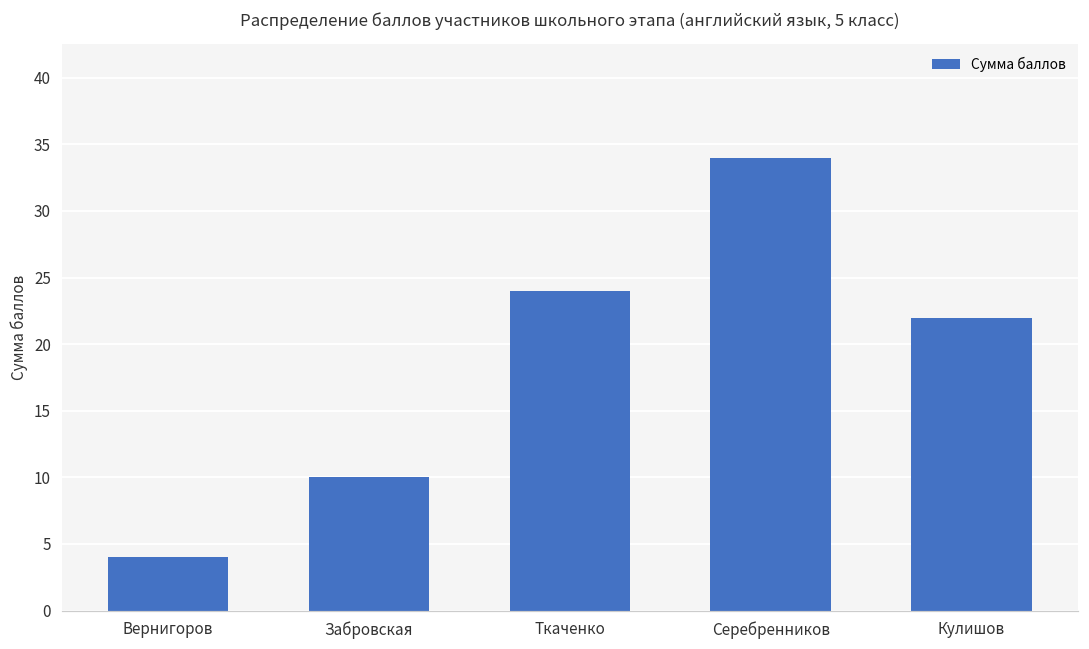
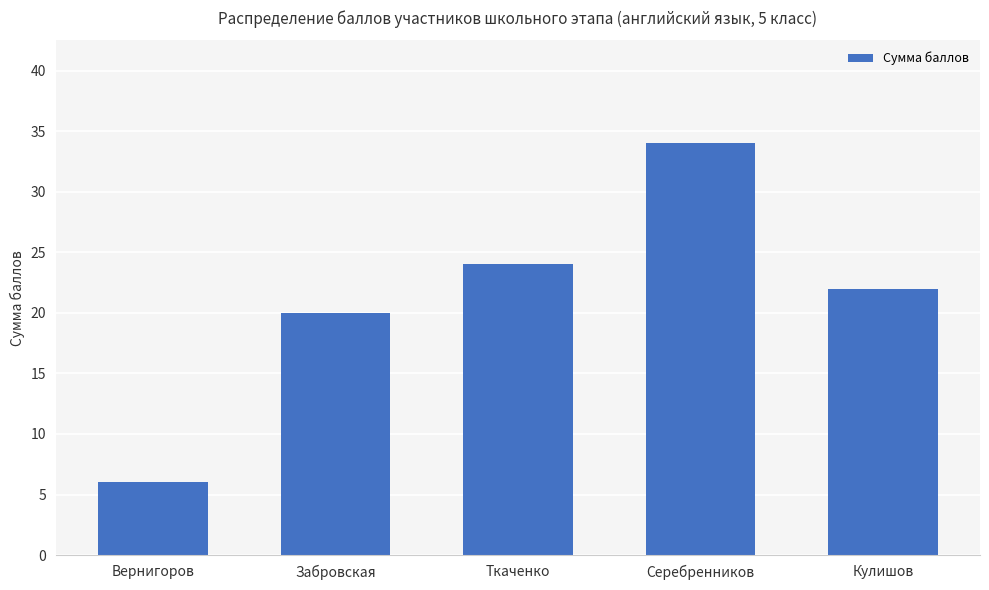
  {
-   "Вернигоров": 4,
-   "Забровская": 10,
+   "Вернигоров": 6,
+   "Забровская": 20,
    "Ткаченко": 24,
    "Серебренников": 34,
    "Кулишов": 22
  }
